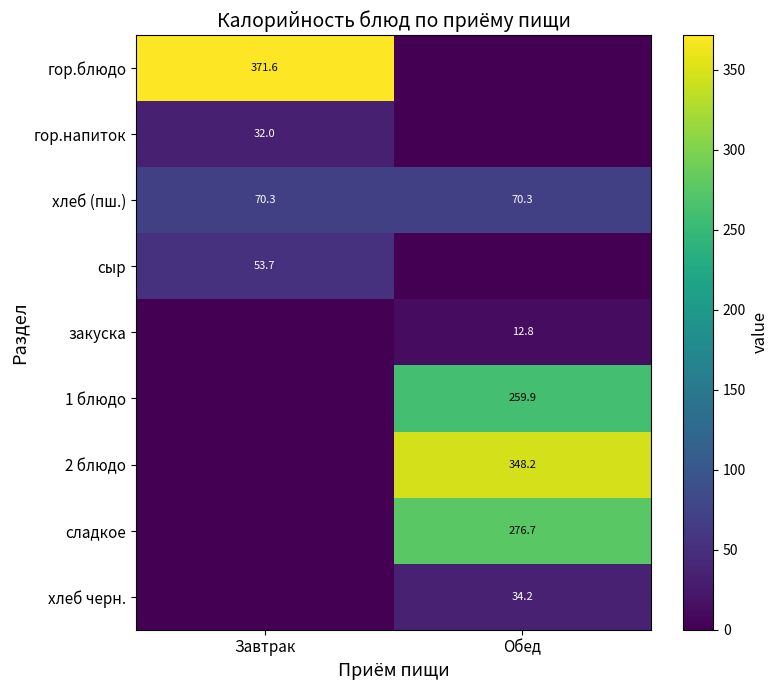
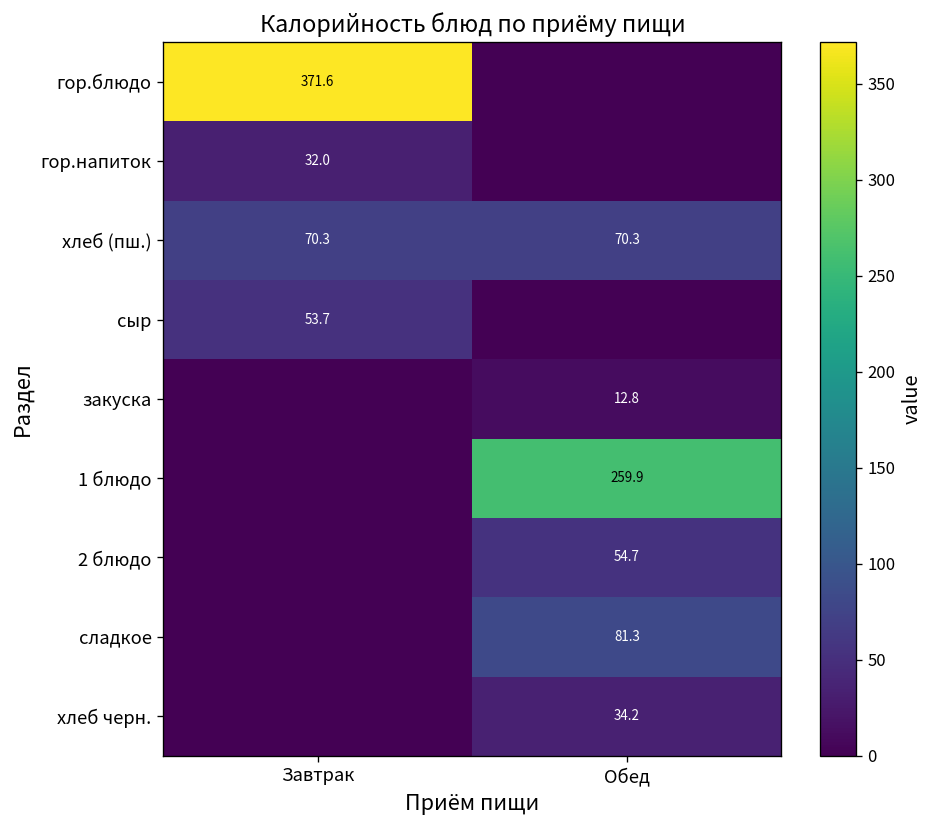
  {
    "гор.блюдо": {
      "Завтрак": 371.6
    },
    "гор.напиток": {
      "Завтрак": 32.0
    },
    "хлеб (пш.)": {
      "Завтрак": 70.3,
      "Обед": 70.3
    },
    "сыр": {
      "Завтрак": 53.7
    },
    "закуска": {
      "Обед": 12.8
    },
    "1 блюдо": {
      "Обед": 259.9
    },
    "2 блюдо": {
-     "Обед": 348.2
+     "Обед": 54.7
    },
    "сладкое": {
-     "Обед": 276.7
+     "Обед": 81.3
    },
    "хлеб черн.": {
      "Обед": 34.2
    }
  }
